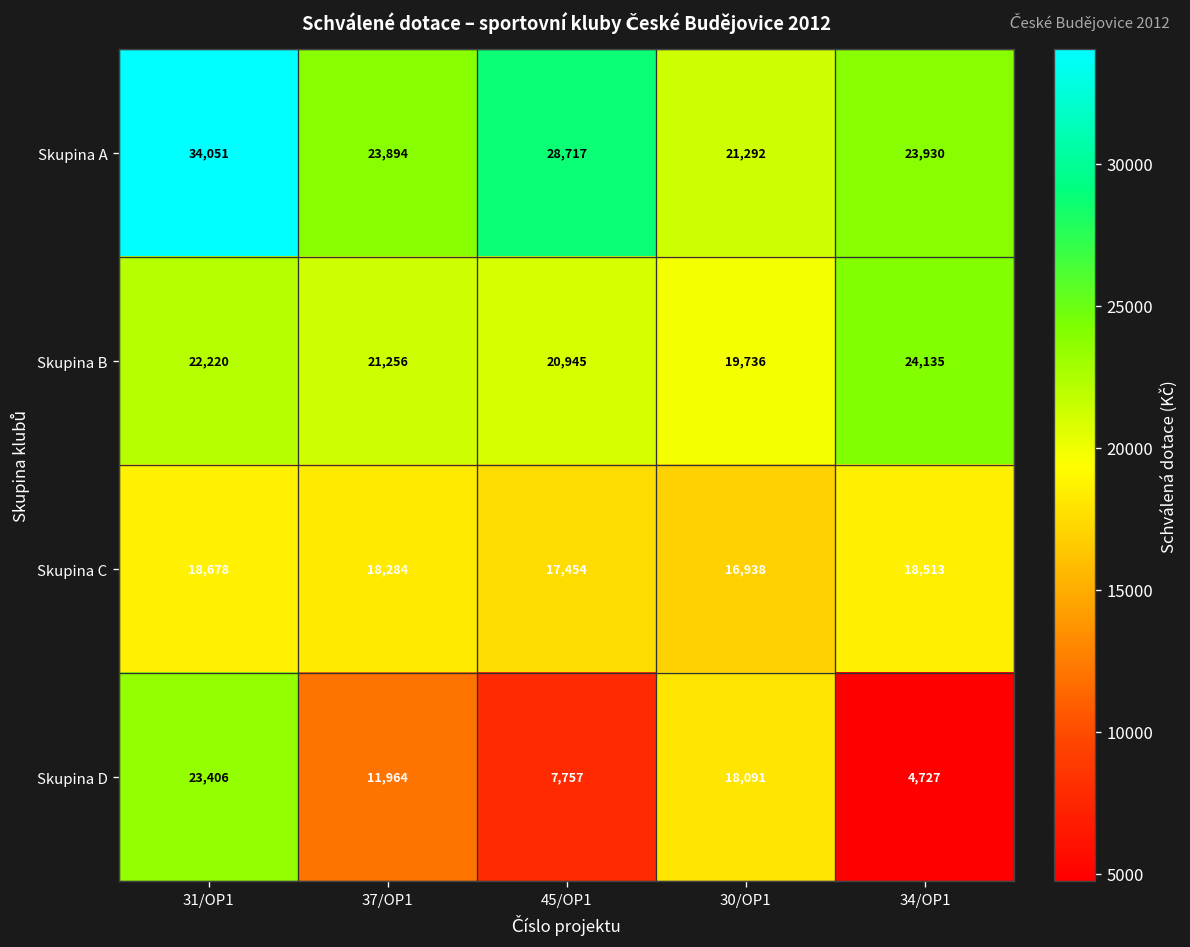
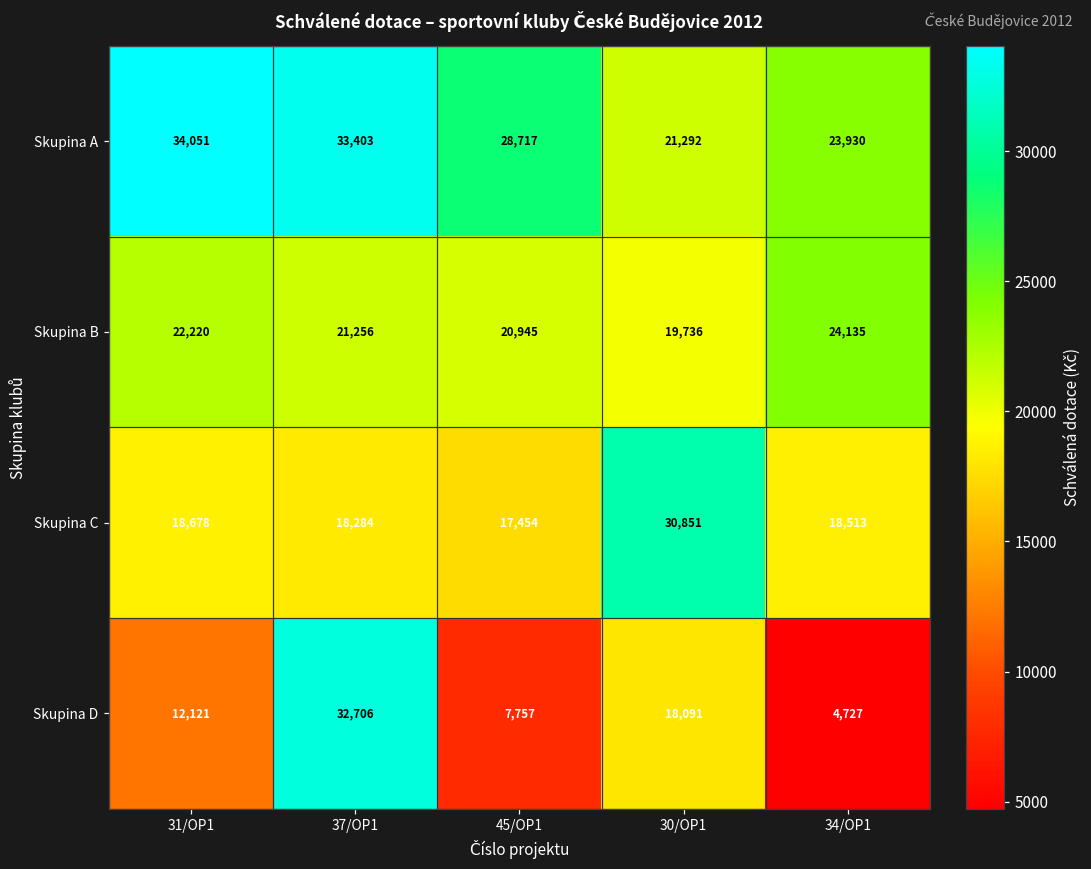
  {
    "Skupina A": {
      "31/OP1": "34,051",
-     "37/OP1": "23,894",
+     "37/OP1": "33,403",
      "45/OP1": "28,717",
      "30/OP1": "21,292",
      "34/OP1": "23,930"
    },
    "Skupina B": {
      "31/OP1": "22,220",
      "37/OP1": "21,256",
      "45/OP1": "20,945",
      "30/OP1": "19,736",
      "34/OP1": "24,135"
    },
    "Skupina C": {
      "31/OP1": "18,678",
      "37/OP1": "18,284",
      "45/OP1": "17,454",
-     "30/OP1": "16,938",
+     "30/OP1": "30,851",
      "34/OP1": "18,513"
    },
    "Skupina D": {
-     "31/OP1": "23,406",
-     "37/OP1": "11,964",
+     "31/OP1": "12,121",
+     "37/OP1": "32,706",
      "45/OP1": "7,757",
      "30/OP1": "18,091",
      "34/OP1": "4,727"
    }
  }
